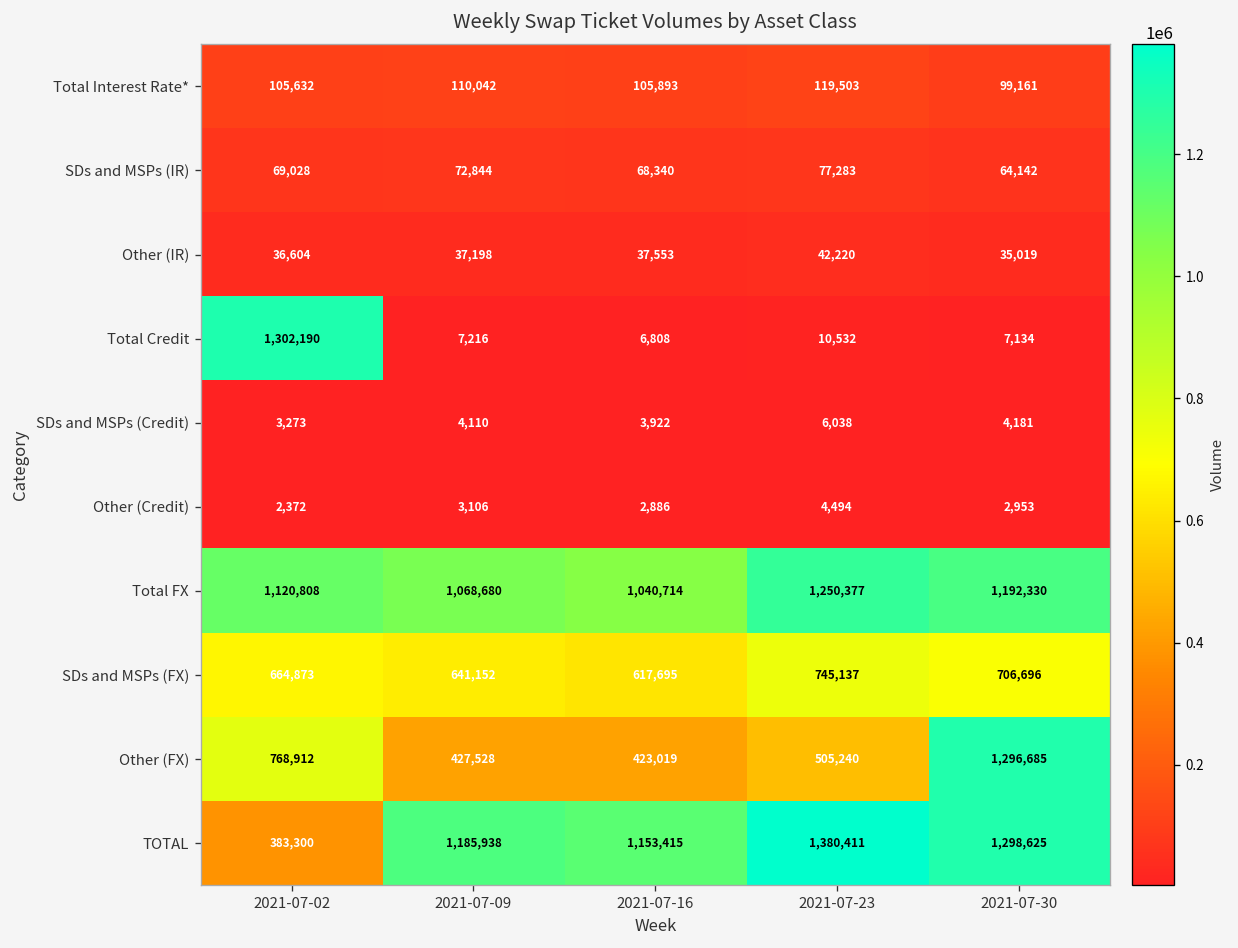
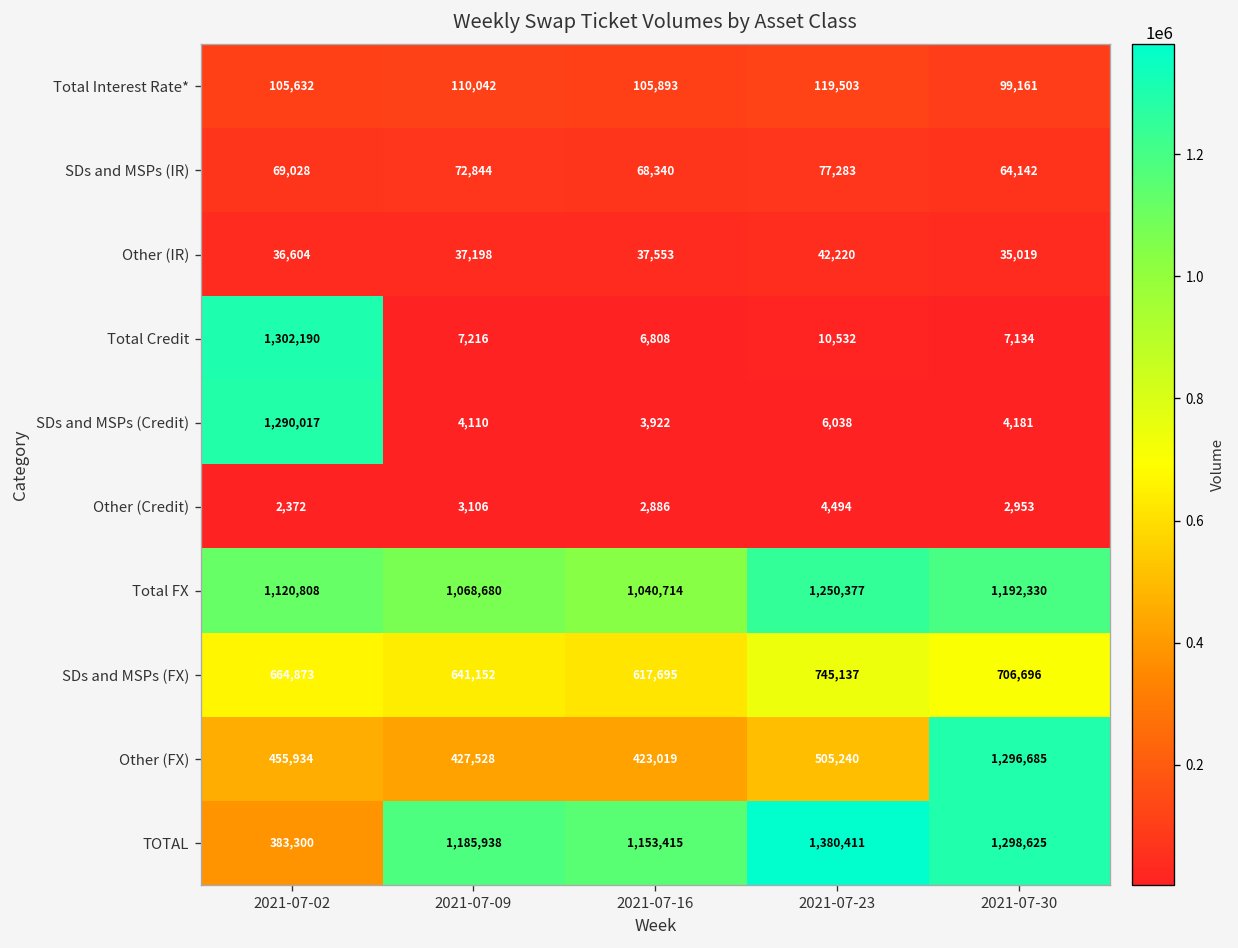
  {
    "Total Interest Rate*": {
      "2021-07-02": "105,632",
      "2021-07-09": "110,042",
      "2021-07-16": "105,893",
      "2021-07-23": "119,503",
      "2021-07-30": "99,161"
    },
    "SDs and MSPs (IR)": {
      "2021-07-02": "69,028",
      "2021-07-09": "72,844",
      "2021-07-16": "68,340",
      "2021-07-23": "77,283",
      "2021-07-30": "64,142"
    },
    "Other (IR)": {
      "2021-07-02": "36,604",
      "2021-07-09": "37,198",
      "2021-07-16": "37,553",
      "2021-07-23": "42,220",
      "2021-07-30": "35,019"
    },
    "Total Credit": {
      "2021-07-02": "1,302,190",
      "2021-07-09": "7,216",
      "2021-07-16": "6,808",
      "2021-07-23": "10,532",
      "2021-07-30": "7,134"
    },
    "SDs and MSPs (Credit)": {
-     "2021-07-02": "3,273",
+     "2021-07-02": "1,290,017",
      "2021-07-09": "4,110",
      "2021-07-16": "3,922",
      "2021-07-23": "6,038",
      "2021-07-30": "4,181"
    },
    "Other (Credit)": {
      "2021-07-02": "2,372",
      "2021-07-09": "3,106",
      "2021-07-16": "2,886",
      "2021-07-23": "4,494",
      "2021-07-30": "2,953"
    },
    "Total FX": {
      "2021-07-02": "1,120,808",
      "2021-07-09": "1,068,680",
      "2021-07-16": "1,040,714",
      "2021-07-23": "1,250,377",
      "2021-07-30": "1,192,330"
    },
    "SDs and MSPs (FX)": {
      "2021-07-02": "664,873",
      "2021-07-09": "641,152",
      "2021-07-16": "617,695",
      "2021-07-23": "745,137",
      "2021-07-30": "706,696"
    },
    "Other (FX)": {
-     "2021-07-02": "768,912",
+     "2021-07-02": "455,934",
      "2021-07-09": "427,528",
      "2021-07-16": "423,019",
      "2021-07-23": "505,240",
      "2021-07-30": "1,296,685"
    },
    "TOTAL": {
      "2021-07-02": "383,300",
      "2021-07-09": "1,185,938",
      "2021-07-16": "1,153,415",
      "2021-07-23": "1,380,411",
      "2021-07-30": "1,298,625"
    }
  }
